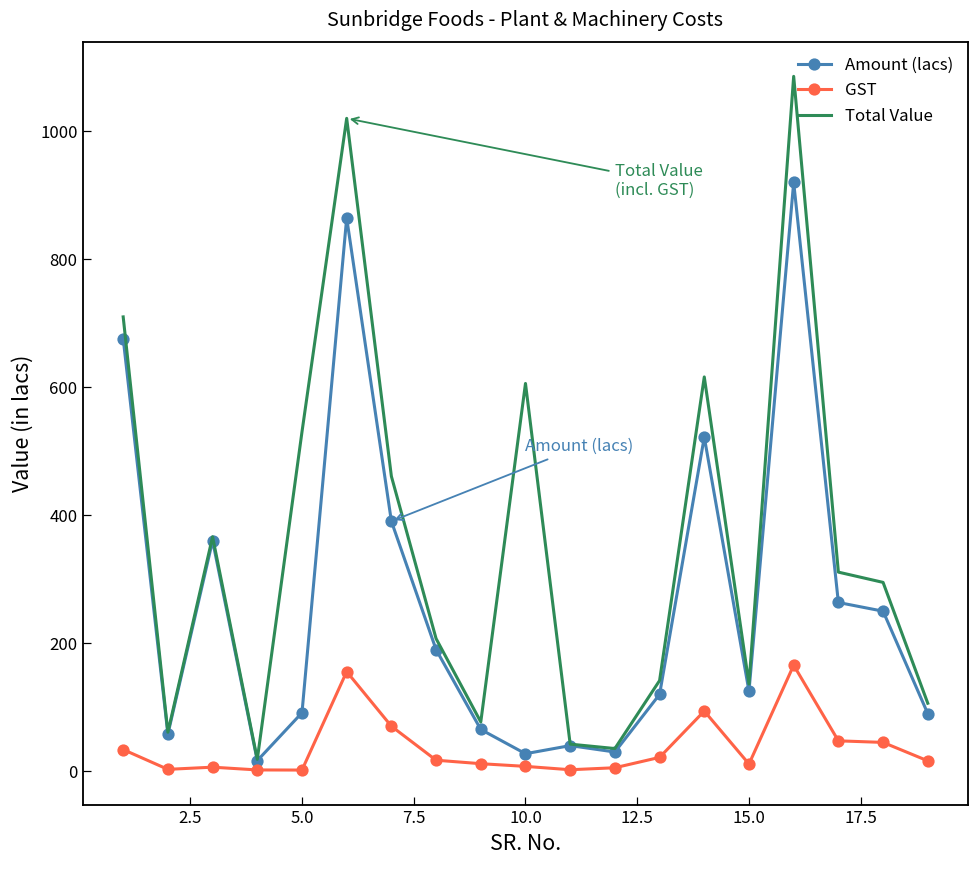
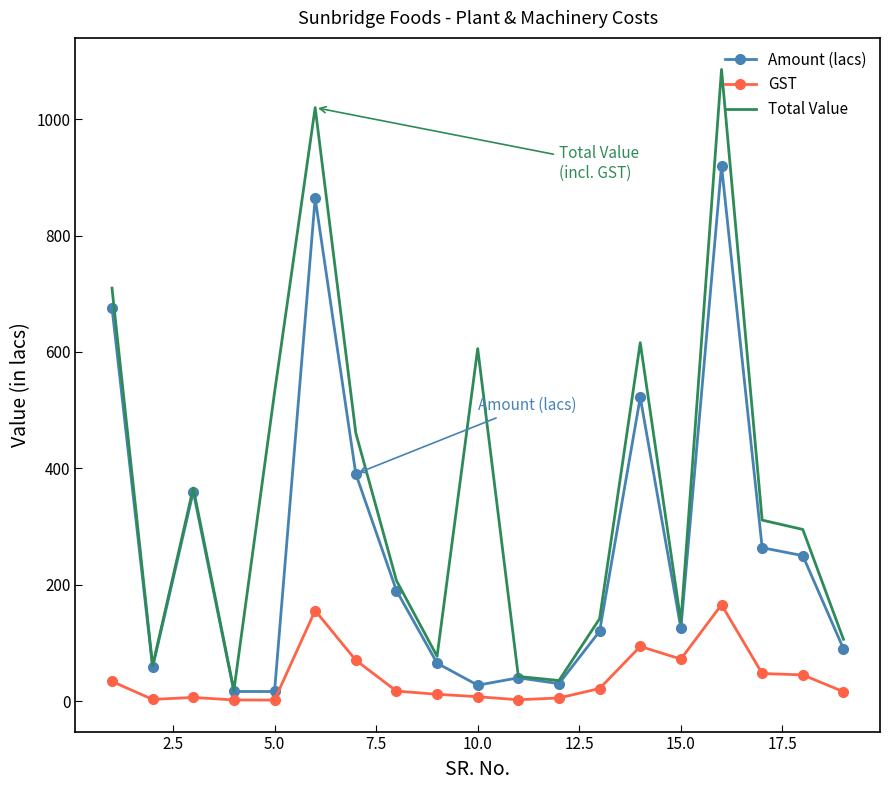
  {
    "Amount (lacs)": {
-     "5.0": 90,
+     "5.0": 20,
      "10.0": 30,
      "15.0": 120
    },
    "GST": {
      "5.0": 0,
      "10.0": 10,
-     "15.0": 10
+     "15.0": 70
    },
    "Total Value": {
      "5.0": 530,
      "10.0": 610,
      "15.0": 140
    }
  }
